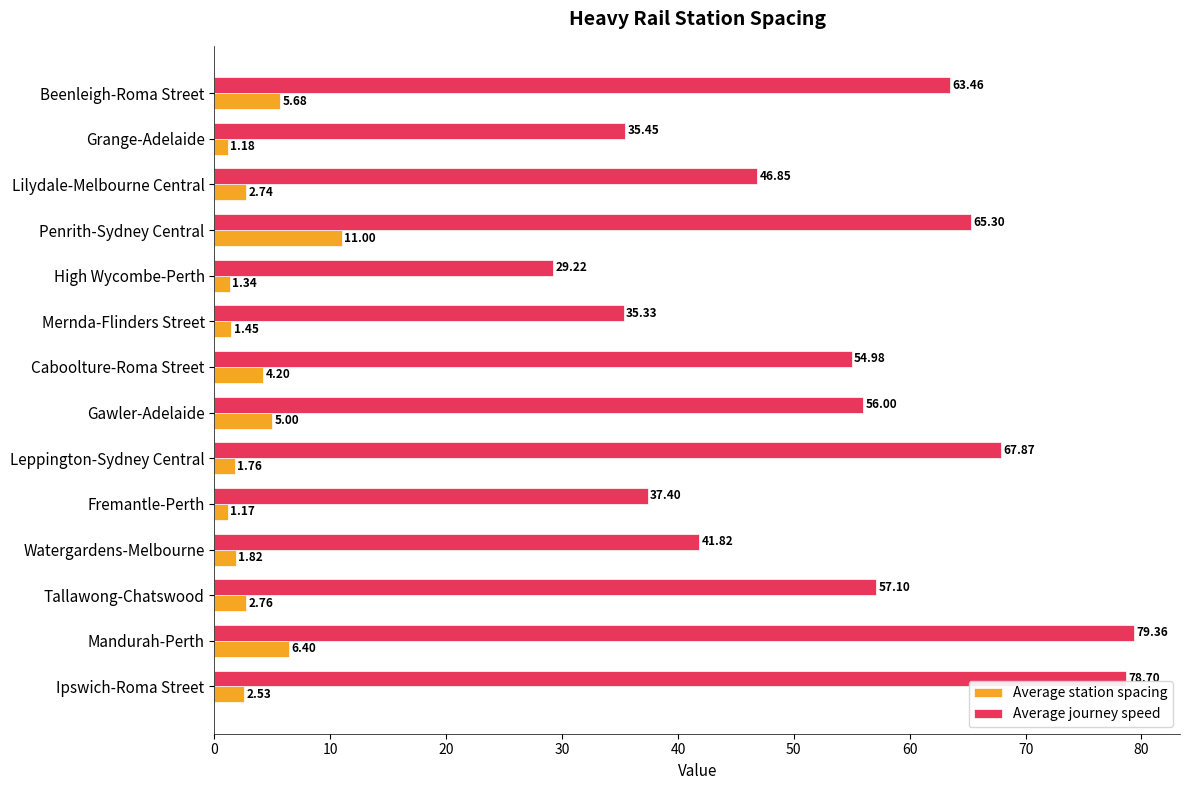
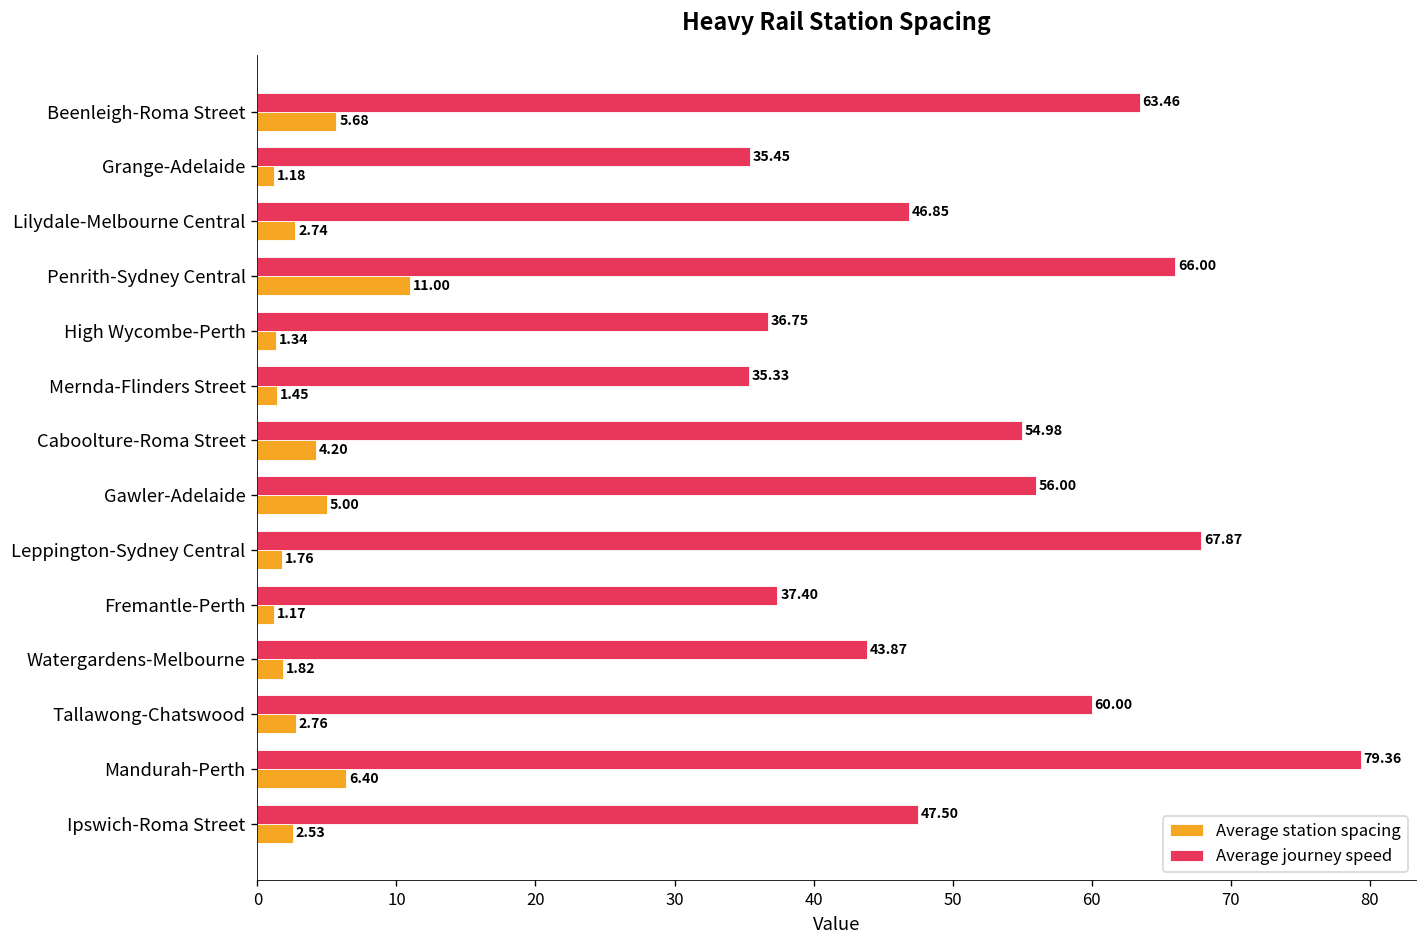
  {
    "Average station spacing": {
      "Beenleigh-Roma Street": 5.68,
      "Grange-Adelaide": 1.18,
      "Lilydale-Melbourne Central": 2.74,
      "Penrith-Sydney Central": 11.00,
      "High Wycombe-Perth": 1.34,
      "Mernda-Flinders Street": 1.45,
      "Caboolture-Roma Street": 4.20,
      "Gawler-Adelaide": 5.00,
      "Leppington-Sydney Central": 1.76,
      "Fremantle-Perth": 1.17,
      "Watergardens-Melbourne": 1.82,
      "Tallawong-Chatswood": 2.76,
      "Mandurah-Perth": 6.40,
      "Ipswich-Roma Street": 2.53
    },
    "Average journey speed": {
      "Beenleigh-Roma Street": 63.46,
      "Grange-Adelaide": 35.45,
      "Lilydale-Melbourne Central": 46.85,
-     "Penrith-Sydney Central": 65.30,
-     "High Wycombe-Perth": 29.22,
+     "Penrith-Sydney Central": 66.00,
+     "High Wycombe-Perth": 36.75,
      "Mernda-Flinders Street": 35.33,
      "Caboolture-Roma Street": 54.98,
      "Gawler-Adelaide": 56.00,
      "Leppington-Sydney Central": 67.87,
      "Fremantle-Perth": 37.40,
-     "Watergardens-Melbourne": 41.82,
-     "Tallawong-Chatswood": 57.10,
+     "Watergardens-Melbourne": 43.87,
+     "Tallawong-Chatswood": 60.00,
      "Mandurah-Perth": 79.36,
-     "Ipswich-Roma Street": 78.7
+     "Ipswich-Roma Street": 47.5
    }
  }
